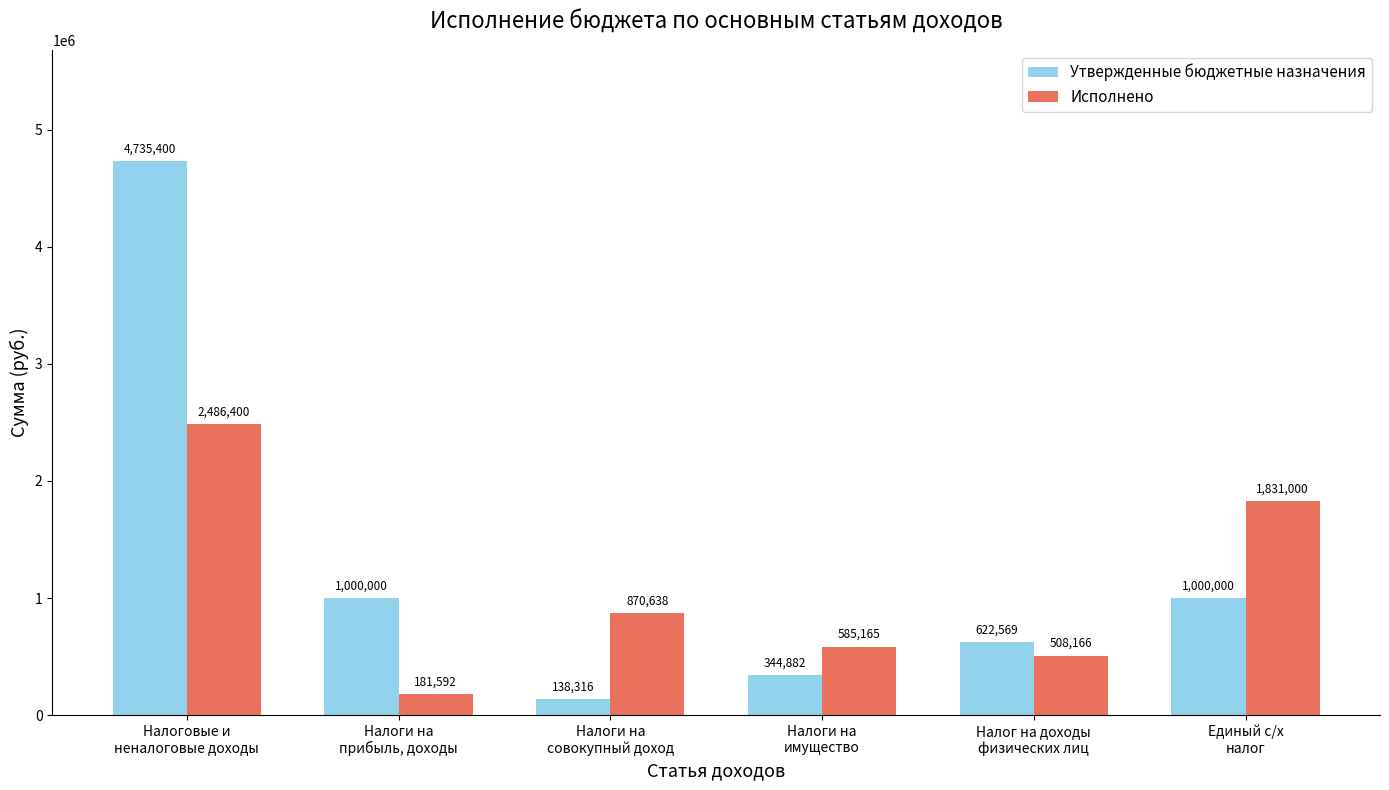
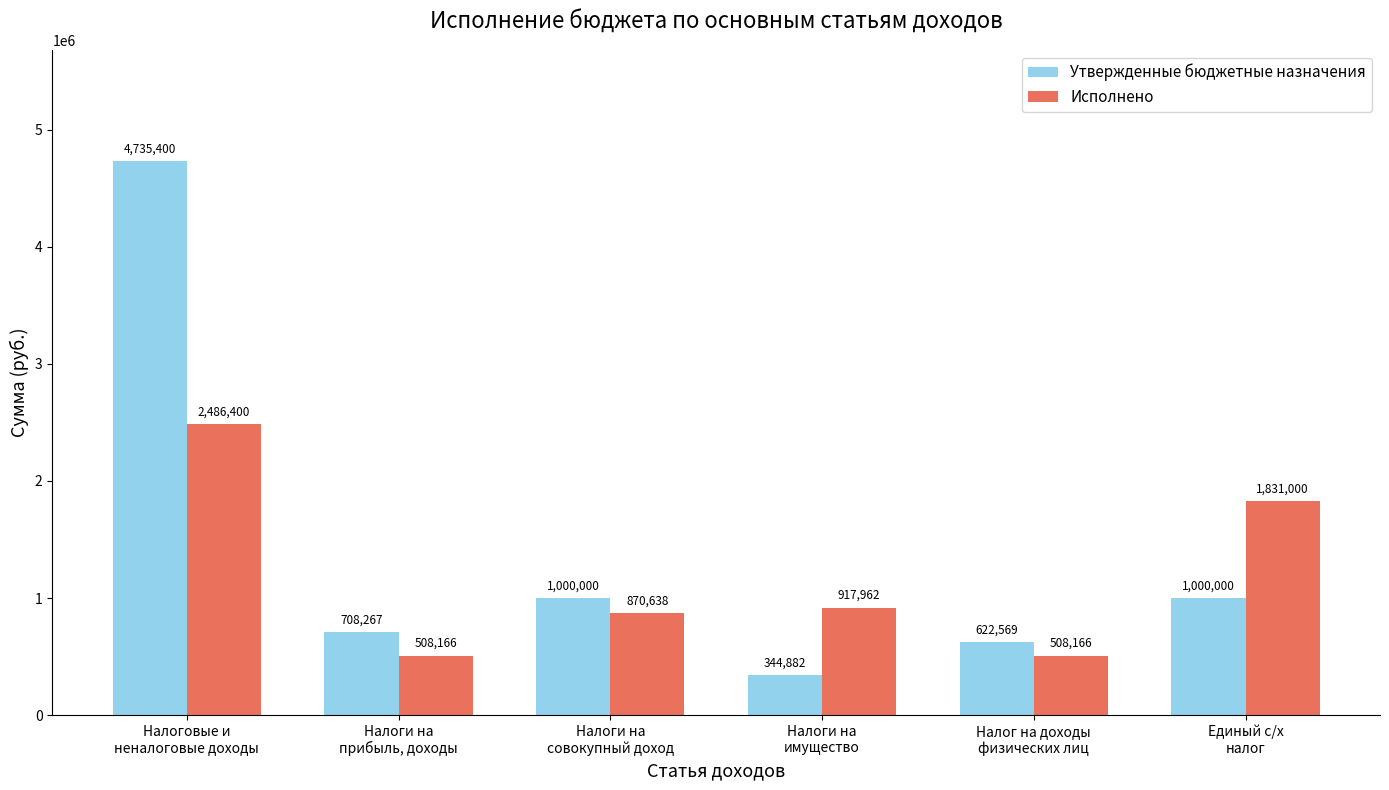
  {
    "Утвержденные бюджетные назначения": {
      "Налоговые и неналоговые доходы": "4,735,400",
-     "Налоги на прибыль, доходы": "1,000,000",
-     "Налоги на совокупный доход": "138,316",
+     "Налоги на прибыль, доходы": "708,267",
+     "Налоги на совокупный доход": "1,000,000",
      "Налоги на имущество": "344,882",
      "Налог на доходы физических лиц": "622,569",
      "Единый с/х налог": "1,000,000"
    },
    "Исполнено": {
      "Налоговые и неналоговые доходы": "2,486,400",
-     "Налоги на прибыль, доходы": "181,592",
+     "Налоги на прибыль, доходы": "508,166",
      "Налоги на совокупный доход": "870,638",
-     "Налоги на имущество": "585,165",
+     "Налоги на имущество": "917,962",
      "Налог на доходы физических лиц": "508,166",
      "Единый с/х налог": "1,831,000"
    }
  }
